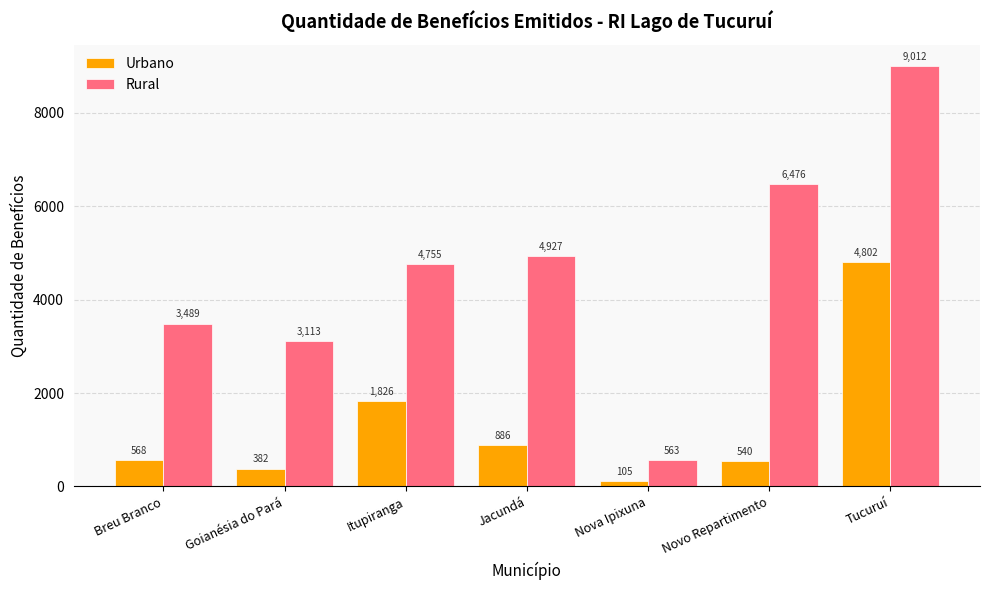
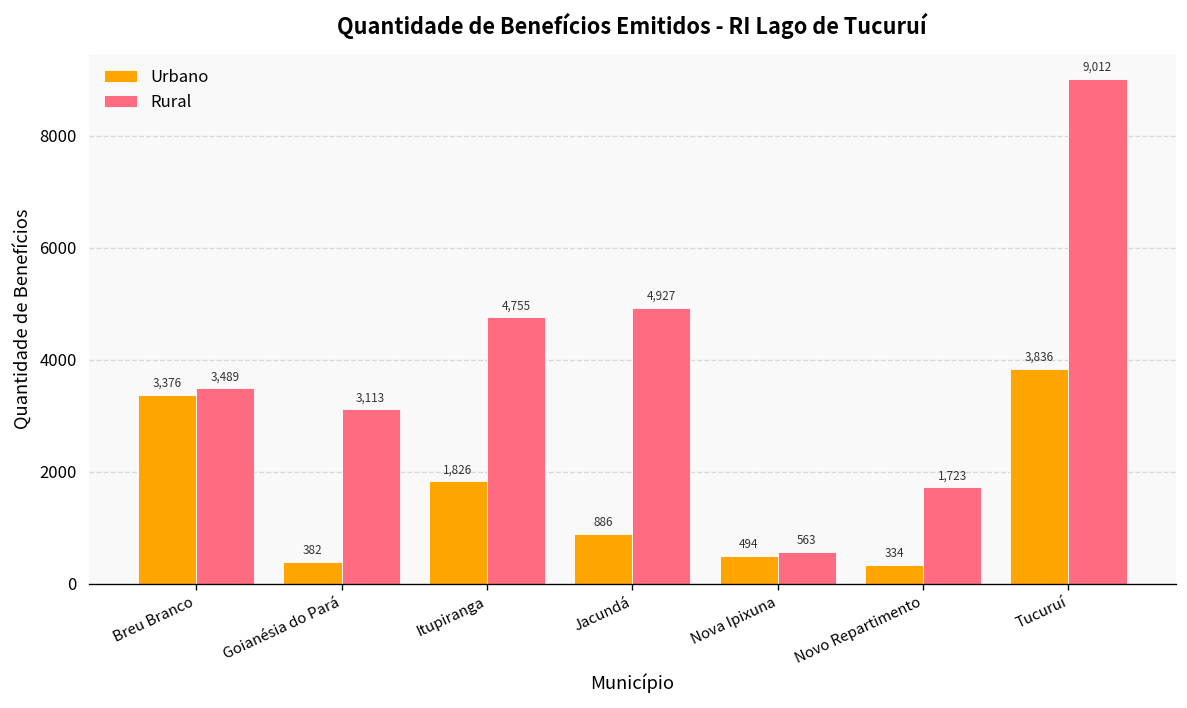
  {
    "Urbano": {
-     "Breu Branco": "568",
+     "Breu Branco": "3,376",
      "Goianésia do Pará": "382",
      "Itupiranga": "1,826",
      "Jacundá": "886",
-     "Nova Ipixuna": "105",
-     "Novo Repartimento": "540",
-     "Tucuruí": "4,802"
+     "Nova Ipixuna": "494",
+     "Novo Repartimento": "334",
+     "Tucuruí": "3,836"
    },
    "Rural": {
      "Breu Branco": "3,489",
      "Goianésia do Pará": "3,113",
      "Itupiranga": "4,755",
      "Jacundá": "4,927",
      "Nova Ipixuna": "563",
-     "Novo Repartimento": "6,476",
+     "Novo Repartimento": "1,723",
      "Tucuruí": "9,012"
    }
  }
